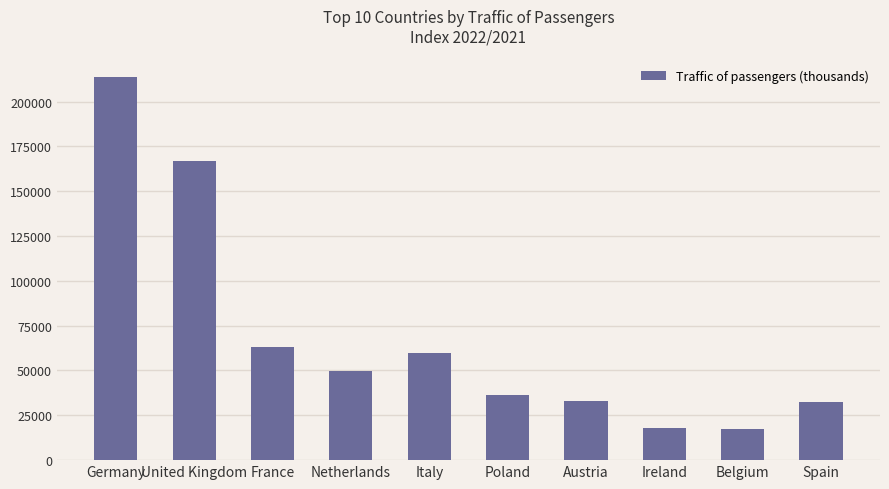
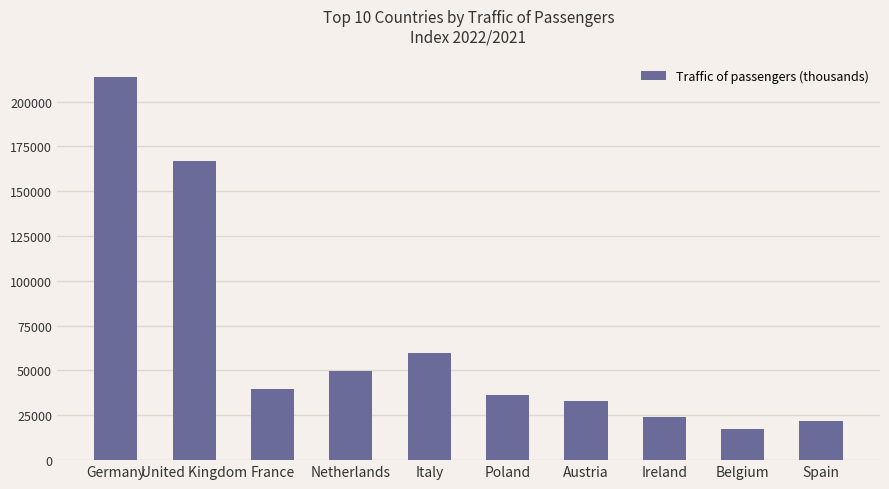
  {
    "Germany": 213000,
    "United Kingdom": 167000,
-   "France": 63000,
+   "France": 40000,
    "Netherlands": 49000,
    "Italy": 60000,
    "Poland": 36000,
    "Austria": 33000,
-   "Ireland": 18000,
+   "Ireland": 24000,
    "Belgium": 17000,
-   "Spain": 33000
+   "Spain": 22000
  }
